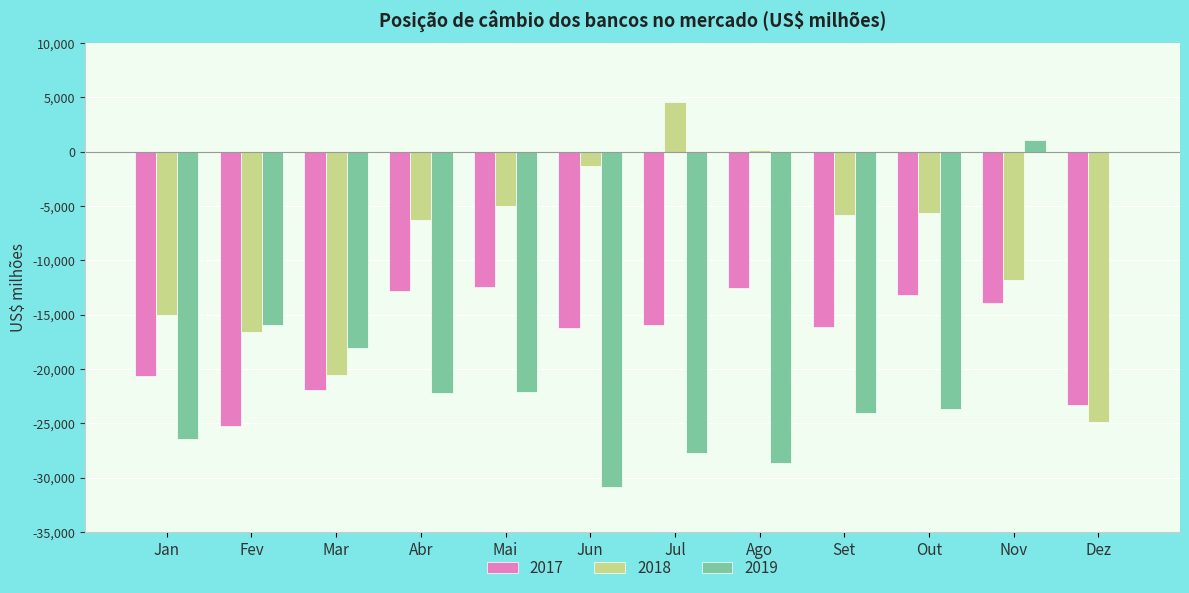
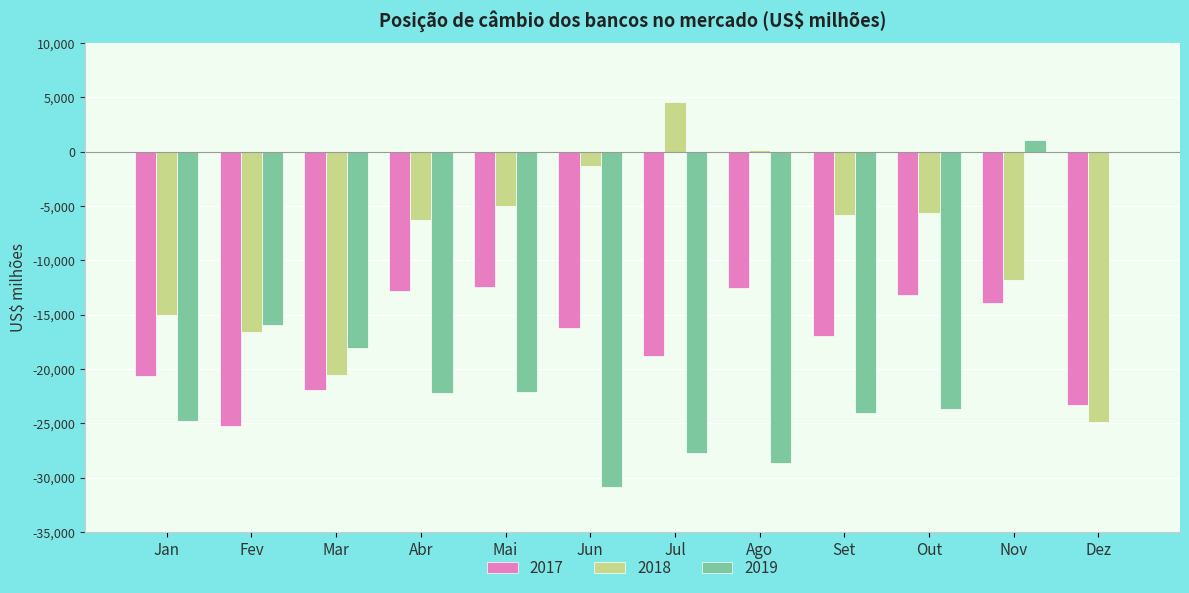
  {
    "2017": {
      "Jan": "-20,700",
      "Fev": "-25,300",
      "Mar": "-21,900",
      "Abr": "-12,800",
      "Mai": "-12,500",
      "Jun": "-16,300",
-     "Jul": "-16,000",
+     "Jul": "-18,800",
      "Ago": "-12,500",
-     "Set": "-16,100",
+     "Set": "-17,000",
      "Out": "-13,200",
      "Nov": "-13,900",
      "Dez": "-23,300"
    },
    "2018": {
      "Jan": "-15,100",
      "Fev": "-16,600",
      "Mar": "-20,600",
      "Abr": "-6,300",
      "Mai": "-5,000",
      "Jun": "-1,400",
      "Jul": "4,600",
      "Set": "-5,900",
      "Out": "-5,700",
      "Nov": "-11,800",
      "Dez": "-24,900"
    },
    "2019": {
-     "Jan": "-26,500",
+     "Jan": "-24,800",
      "Fev": "-16,000",
      "Mar": "-18,100",
      "Abr": "-22,200",
      "Mai": "-22,100",
      "Jun": "-30,900",
      "Jul": "-27,700",
      "Ago": "-28,700",
      "Set": "-24,100",
      "Out": "-23,600",
      "Nov": "1,100",
      "Dez": "0"
    }
  }
